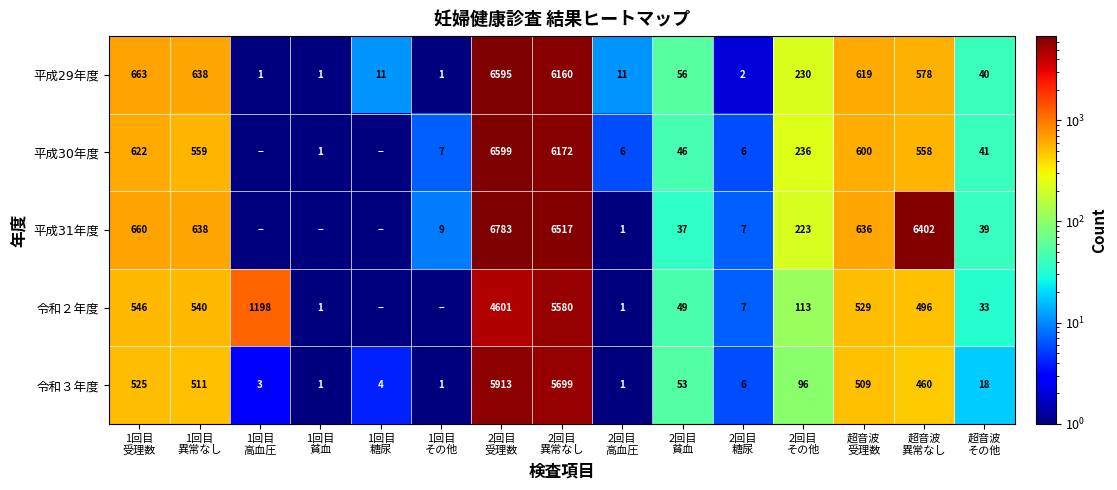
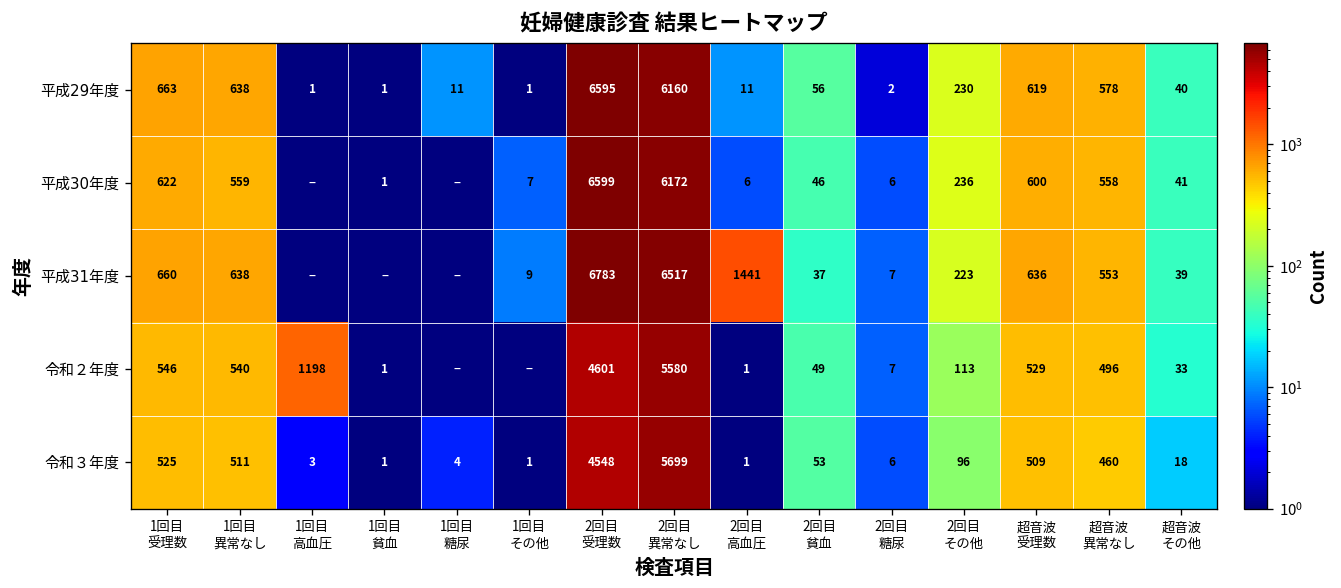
  {
    "平成29年度": {
      "1回目 受理数": 663,
      "1回目 異常なし": 638,
      "1回目 高血圧": 1,
      "1回目 貧血": 1,
      "1回目 糖尿": 11,
      "1回目 その他": 1,
      "2回目 受理数": 6595,
      "2回目 異常なし": 6160,
      "2回目 高血圧": 11,
      "2回目 貧血": 56,
      "2回目 糖尿": 2,
      "2回目 その他": 230,
      "超音波 受理数": 619,
      "超音波 異常なし": 578,
      "超音波 その他": 40
    },
    "平成30年度": {
      "1回目 受理数": 622,
      "1回目 異常なし": 559,
      "1回目 貧血": 1,
      "1回目 その他": 7,
      "2回目 受理数": 6599,
      "2回目 異常なし": 6172,
      "2回目 高血圧": 6,
      "2回目 貧血": 46,
      "2回目 糖尿": 6,
      "2回目 その他": 236,
      "超音波 受理数": 600,
      "超音波 異常なし": 558,
      "超音波 その他": 41
    },
    "平成31年度": {
      "1回目 受理数": 660,
      "1回目 異常なし": 638,
      "1回目 その他": 9,
      "2回目 受理数": 6783,
      "2回目 異常なし": 6517,
-     "2回目 高血圧": 1,
+     "2回目 高血圧": 1441,
      "2回目 貧血": 37,
      "2回目 糖尿": 7,
      "2回目 その他": 223,
      "超音波 受理数": 636,
-     "超音波 異常なし": 6402,
+     "超音波 異常なし": 553,
      "超音波 その他": 39
    },
    "令和２年度": {
      "1回目 受理数": 546,
      "1回目 異常なし": 540,
      "1回目 高血圧": 1198,
      "1回目 貧血": 1,
      "2回目 受理数": 4601,
      "2回目 異常なし": 5580,
      "2回目 高血圧": 1,
      "2回目 貧血": 49,
      "2回目 糖尿": 7,
      "2回目 その他": 113,
      "超音波 受理数": 529,
      "超音波 異常なし": 496,
      "超音波 その他": 33
    },
    "令和３年度": {
      "1回目 受理数": 525,
      "1回目 異常なし": 511,
      "1回目 高血圧": 3,
      "1回目 貧血": 1,
      "1回目 糖尿": 4,
      "1回目 その他": 1,
-     "2回目 受理数": 5913,
+     "2回目 受理数": 4548,
      "2回目 異常なし": 5699,
      "2回目 高血圧": 1,
      "2回目 貧血": 53,
      "2回目 糖尿": 6,
      "2回目 その他": 96,
      "超音波 受理数": 509,
      "超音波 異常なし": 460,
      "超音波 その他": 18
    }
  }
